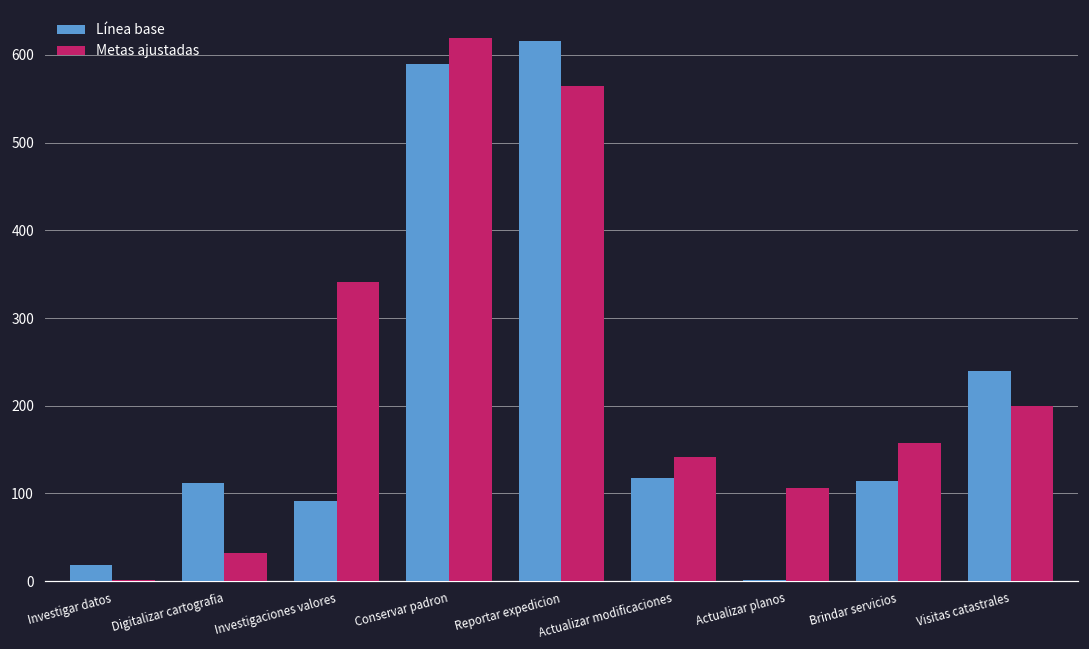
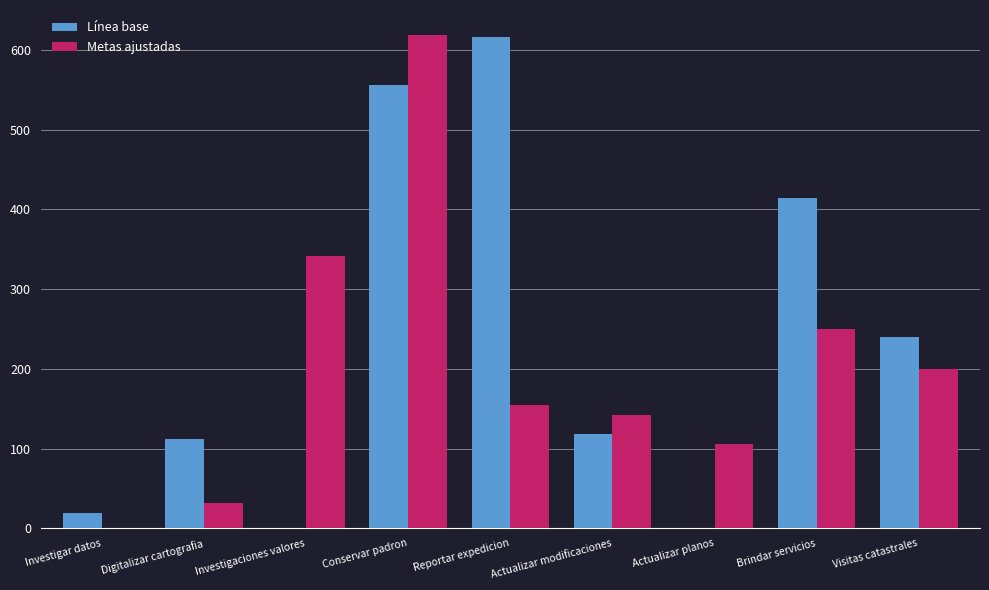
  {
    "Línea base": {
      "Investigar datos": 20,
      "Digitalizar cartografia": 110,
-     "Investigaciones valores": 90,
-     "Conservar padron": 590,
+     "Investigaciones valores": 0,
+     "Conservar padron": 560,
      "Reportar expedicion": 620,
      "Actualizar modificaciones": 120,
-     "Brindar servicios": 110,
+     "Brindar servicios": 410,
      "Visitas catastrales": 240
    },
    "Metas ajustadas": {
      "Digitalizar cartografia": 30,
      "Investigaciones valores": 340,
      "Conservar padron": 620,
-     "Reportar expedicion": 570,
+     "Reportar expedicion": 160,
      "Actualizar modificaciones": 140,
      "Actualizar planos": 110,
-     "Brindar servicios": 160,
+     "Brindar servicios": 250,
      "Visitas catastrales": 200
    }
  }
